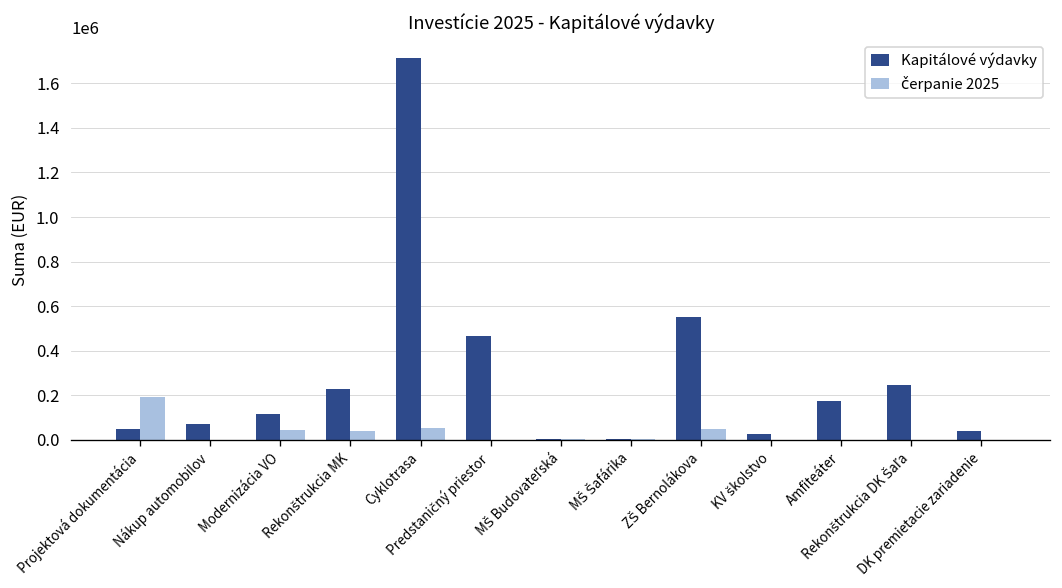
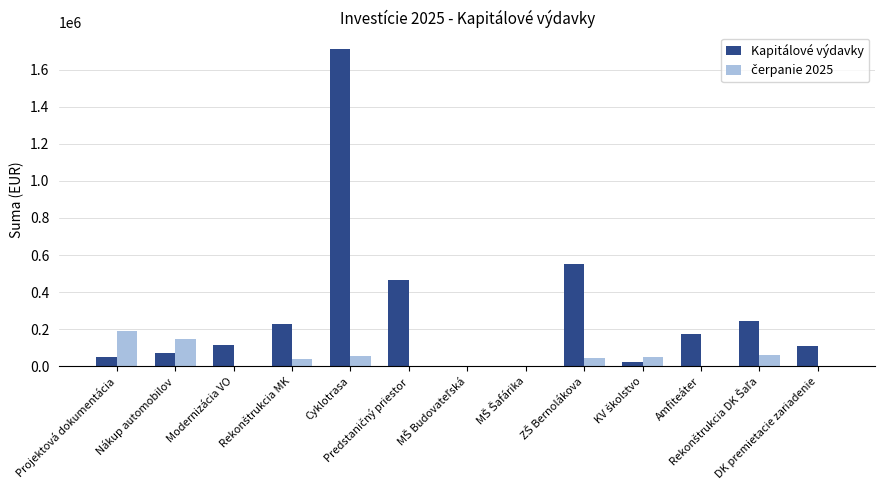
  {
    "Kapitálové výdavky": {
      "Projektová dokumentácia": 50000,
      "Nákup automobilov": 70000,
      "Modernizácia VO": 120000,
      "Rekonštrukcia MK": 230000,
      "Cyklotrasa": 1710000,
      "Predstaničný priestor": 470000,
      "ZŠ Bernolákova": 550000,
      "KV školstvo": 20000,
      "Amfiteáter": 180000,
      "Rekonštrukcia DK Šaľa": 250000,
-     "DK premietacie zariadenie": 40000
+     "DK premietacie zariadenie": 110000
    },
    "čerpanie 2025": {
      "Projektová dokumentácia": 190000,
-     "Nákup automobilov": 0,
-     "Modernizácia VO": 40000,
+     "Nákup automobilov": 150000,
+     "Modernizácia VO": 0,
      "Rekonštrukcia MK": 40000,
      "Cyklotrasa": 50000,
      "Predstaničný priestor": 0,
      "ZŠ Bernolákova": 50000,
-     "KV školstvo": 0,
+     "KV školstvo": 50000,
      "Amfiteáter": 0,
-     "Rekonštrukcia DK Šaľa": 0,
+     "Rekonštrukcia DK Šaľa": 60000,
      "DK premietacie zariadenie": 0
    }
  }
